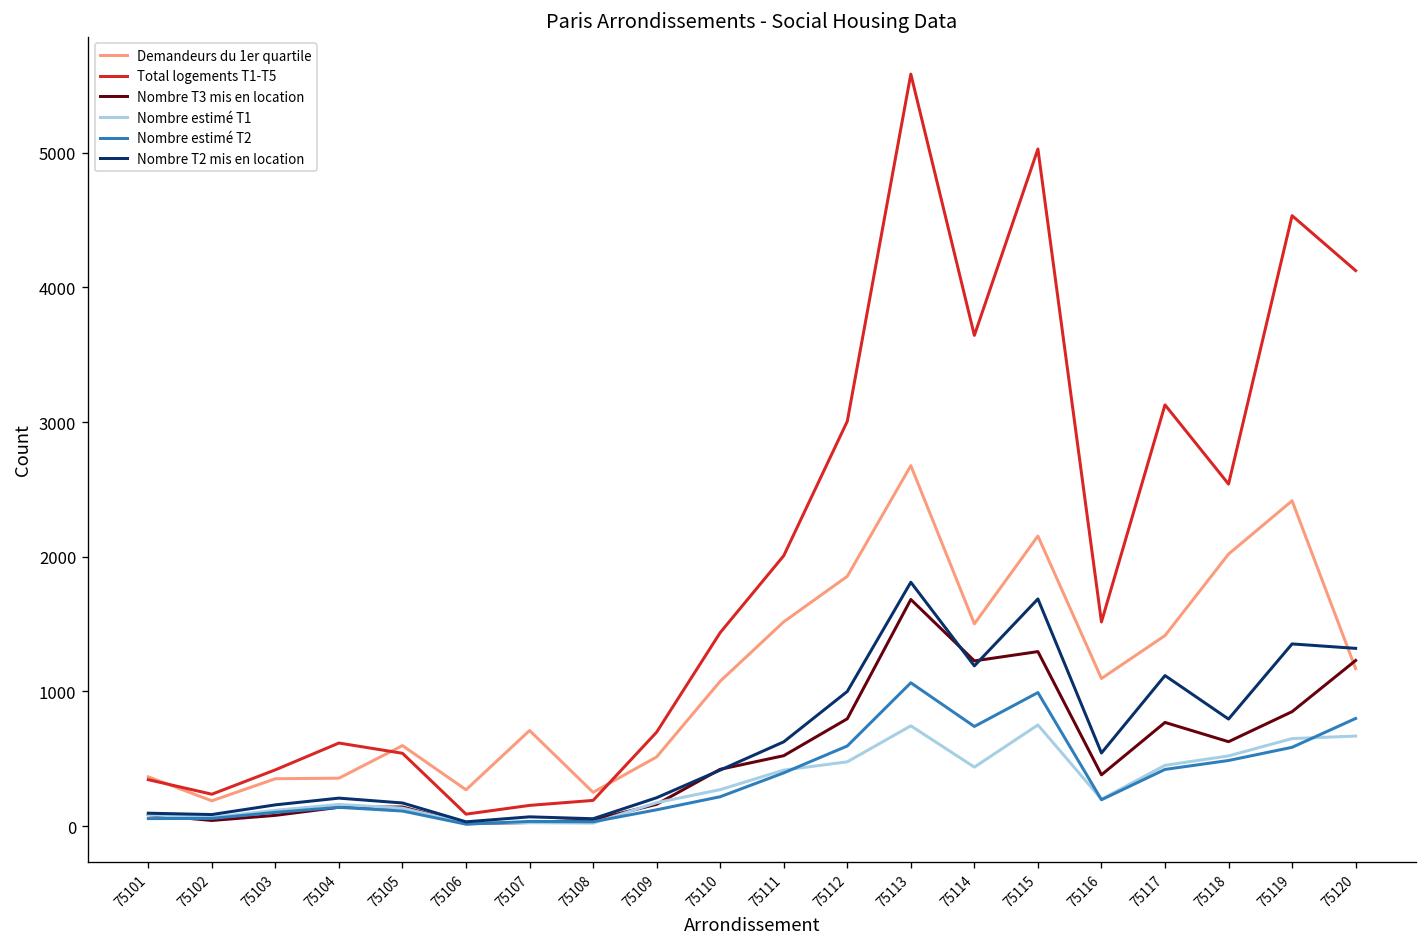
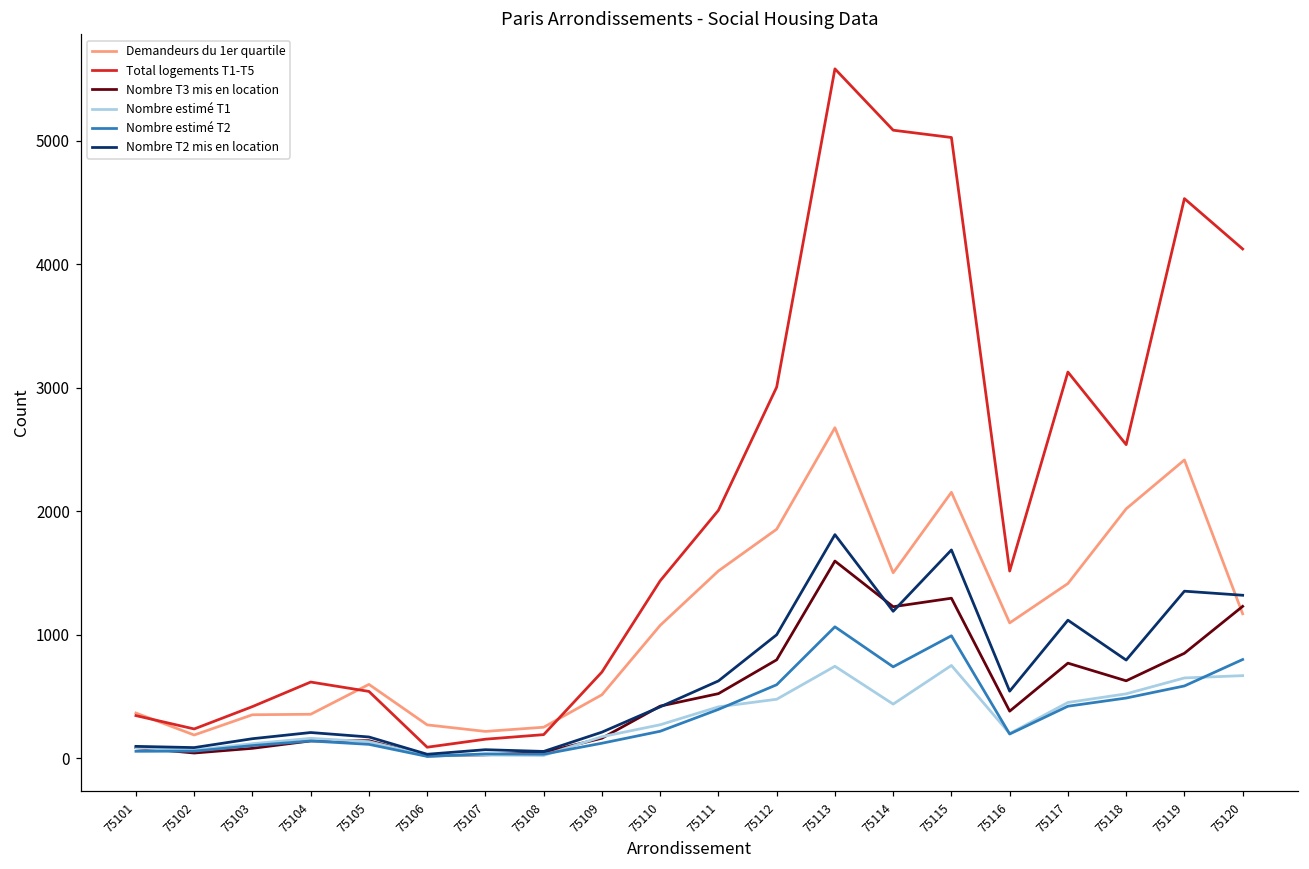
  {
    "Demandeurs du 1er quartile": {
      "75102": 190,
      "75103": 350,
      "75104": 360,
      "75105": 600,
      "75106": 270,
-     "75107": 710,
+     "75107": 220,
      "75108": 250,
      "75109": 510,
      "75110": 1080,
      "75111": 1520,
      "75112": 1860,
      "75113": 2680,
      "75114": 1500,
      "75115": 2150,
      "75116": 1100,
      "75117": 1420,
      "75118": 2020,
      "75119": 2420,
      "75120": 1170
    },
    "Total logements T1-T5": {
      "75102": 240,
      "75103": 420,
      "75104": 620,
      "75105": 540,
      "75106": 90,
      "75107": 150,
      "75108": 190,
      "75109": 700,
      "75110": 1440,
      "75111": 2010,
      "75112": 3010,
      "75113": 5580,
-     "75114": 3640,
+     "75114": 5090,
      "75115": 5030,
      "75116": 1520,
      "75117": 3130,
      "75118": 2540,
      "75119": 4530,
      "75120": 4130
    },
    "Nombre T3 mis en location": {
      "75111": 520,
      "75112": 800,
-     "75113": 1680,
+     "75113": 1600,
      "75114": 1230,
      "75115": 1300,
      "75116": 380,
      "75117": 770,
      "75118": 630,
      "75119": 850,
      "75120": 1230
    },
    "Nombre estimé T1": {
      "75110": 270,
      "75112": 480,
      "75113": 740,
      "75114": 440,
      "75115": 750,
      "75117": 450,
      "75118": 520,
      "75119": 650,
      "75120": 670
    },
    "Nombre estimé T2": {
      "75101": 60,
      "75109": 120,
      "75110": 220,
      "75112": 600,
      "75113": 1060,
      "75114": 740,
      "75115": 990,
      "75117": 420,
      "75118": 490,
      "75119": 590,
      "75120": 800
    },
    "Nombre T2 mis en location": {
      "75103": 160,
      "75104": 210,
      "75105": 170,
      "75107": 70,
      "75109": 210,
      "75111": 630,
      "75112": 1000,
      "75113": 1810,
      "75114": 1190,
      "75115": 1690,
      "75116": 540,
      "75117": 1120,
      "75118": 800,
      "75119": 1350,
      "75120": 1320
    }
  }
